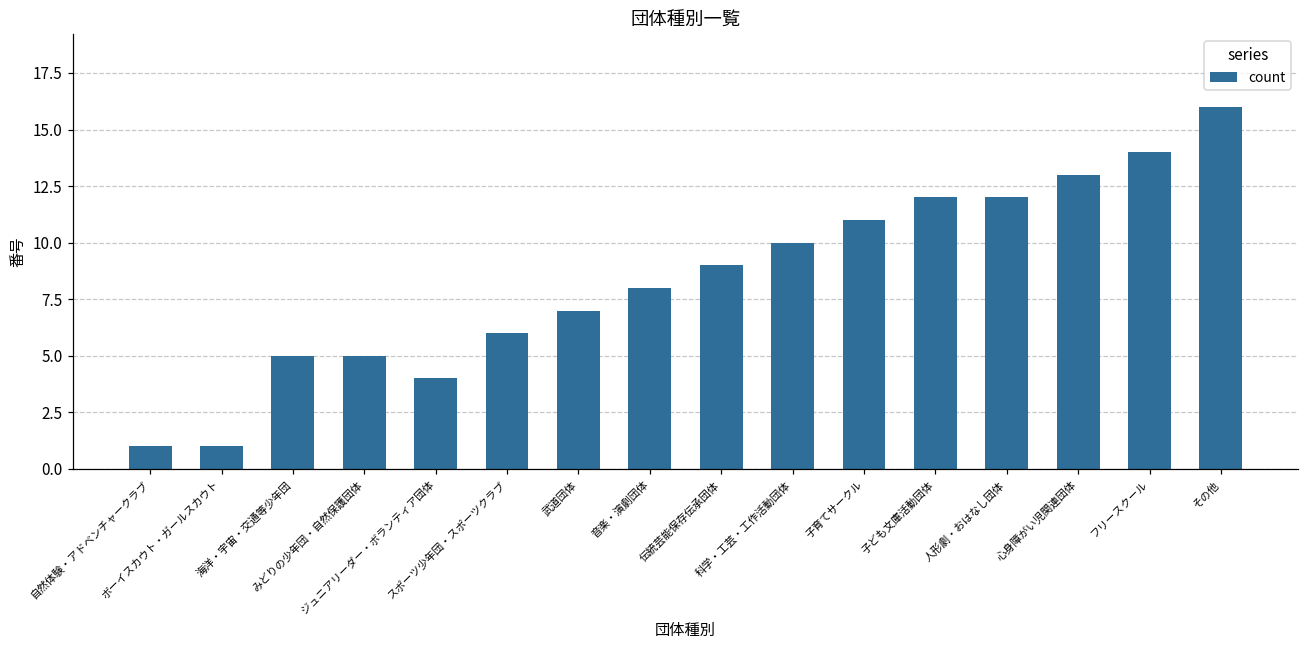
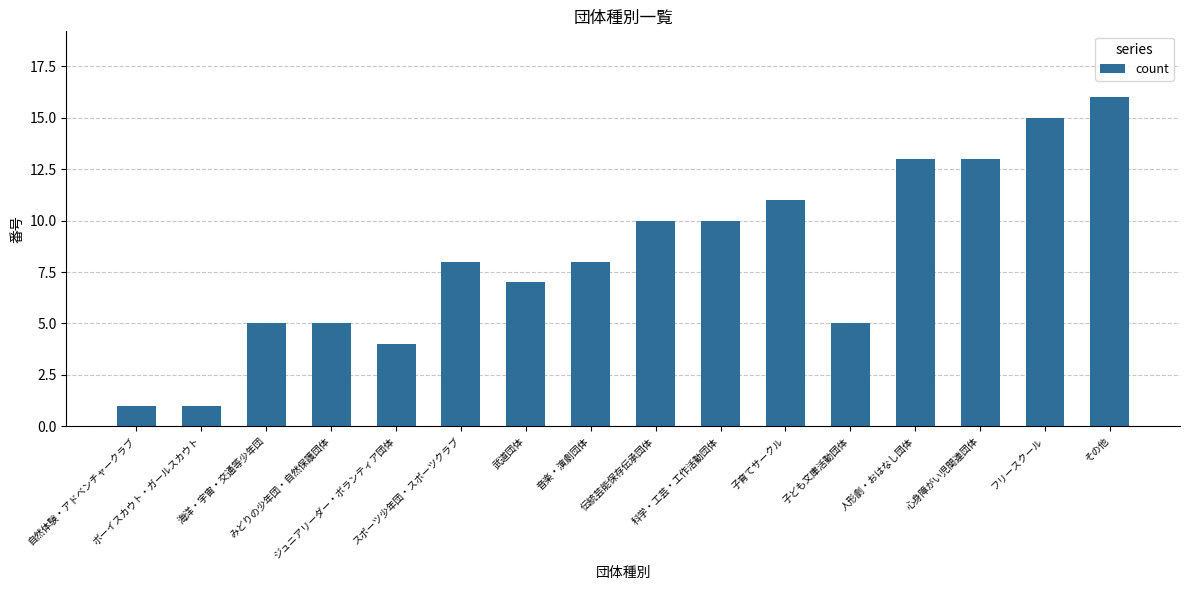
  {
    "自然体験・アドベンチャークラブ": 1,
    "ボーイスカウト・ガールスカウト": 1,
    "海洋・宇宙・交通等少年団": 5,
    "みどりの少年団・自然保護団体": 5,
    "ジュニアリーダー・ボランティア団体": 4,
-   "スポーツ少年団・スポーツクラブ": 6,
+   "スポーツ少年団・スポーツクラブ": 8,
    "武道団体": 7,
    "音楽・演劇団体": 8,
-   "伝統芸能保存伝承団体": 9,
+   "伝統芸能保存伝承団体": 10,
    "科学・工芸・工作活動団体": 10,
    "子育てサークル": 11,
-   "子ども文庫活動団体": 12,
-   "人形劇・おはなし団体": 12,
+   "子ども文庫活動団体": 5,
+   "人形劇・おはなし団体": 13,
    "心身障がい児関連団体": 13,
-   "フリースクール": 14,
+   "フリースクール": 15,
    "その他": 16
  }
